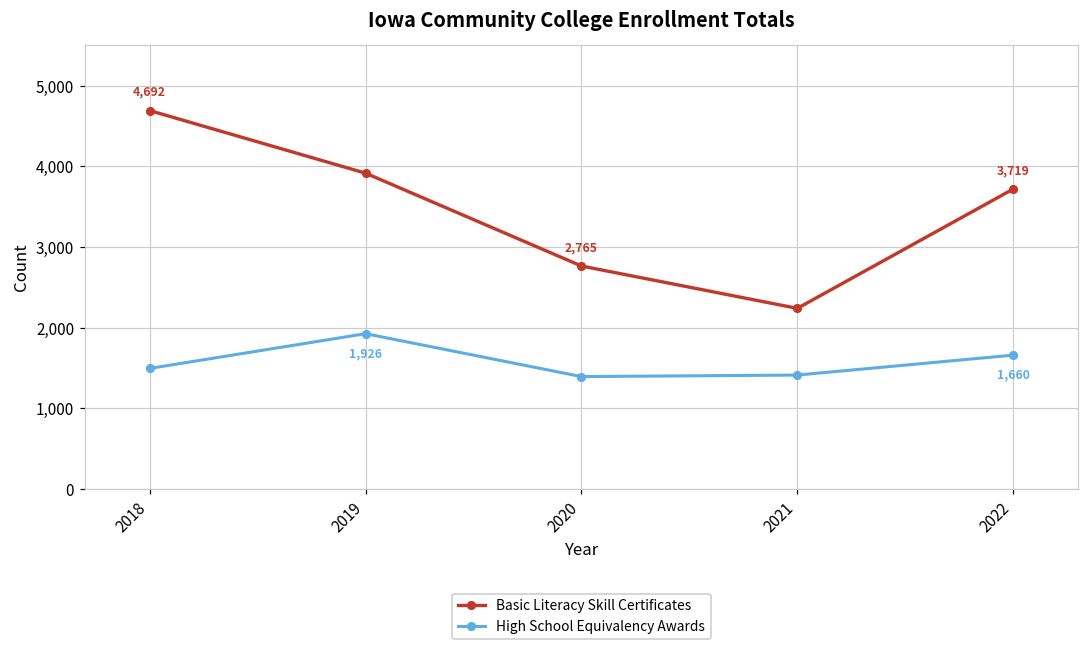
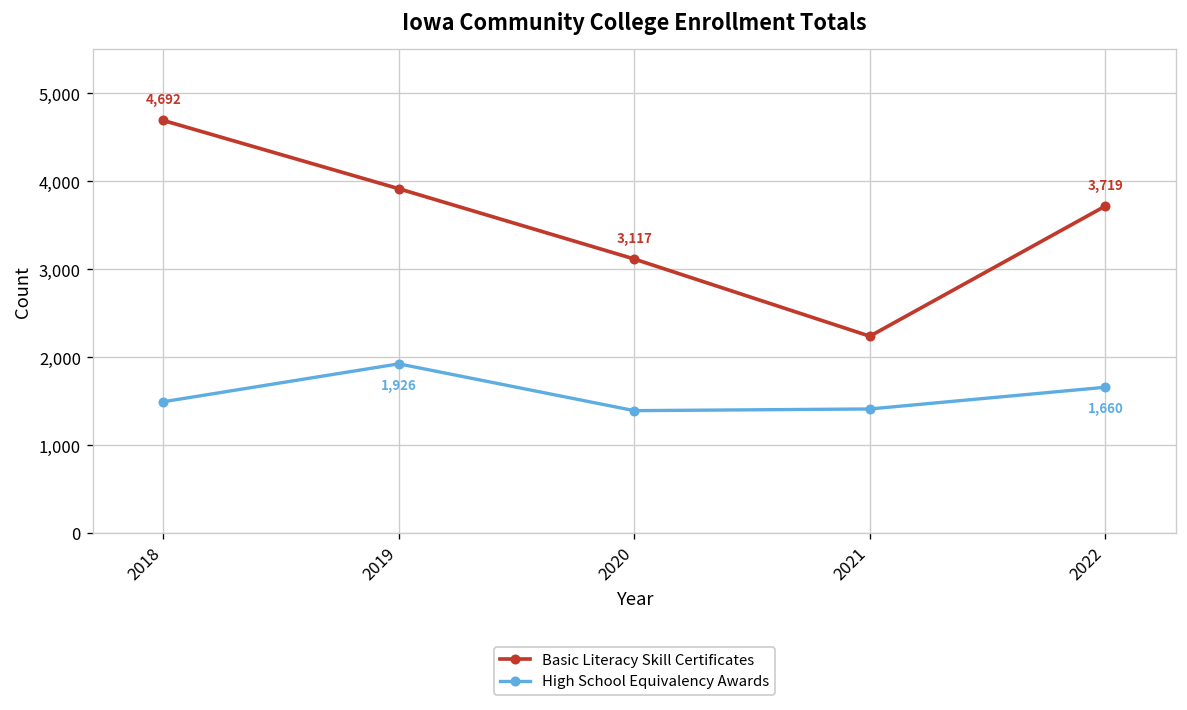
  {
    "Basic Literacy Skill Certificates": {
      "2018": "4,692",
-     "2020": "2,765",
+     "2020": "3,117",
      "2022": "3,719"
    },
    "High School Equivalency Awards": {
      "2019": "1,926",
      "2022": "1,660"
    }
  }
